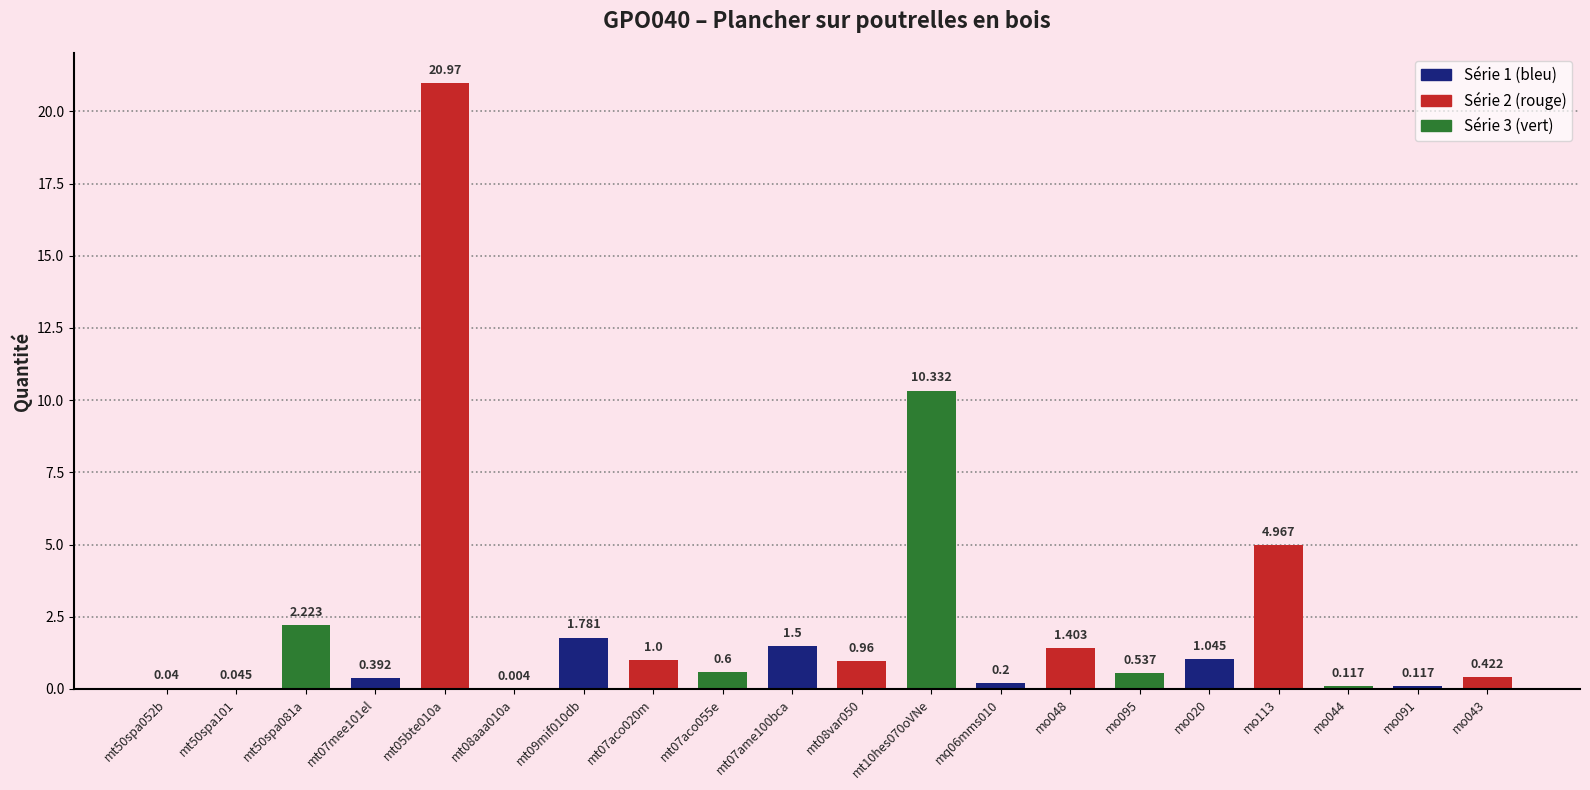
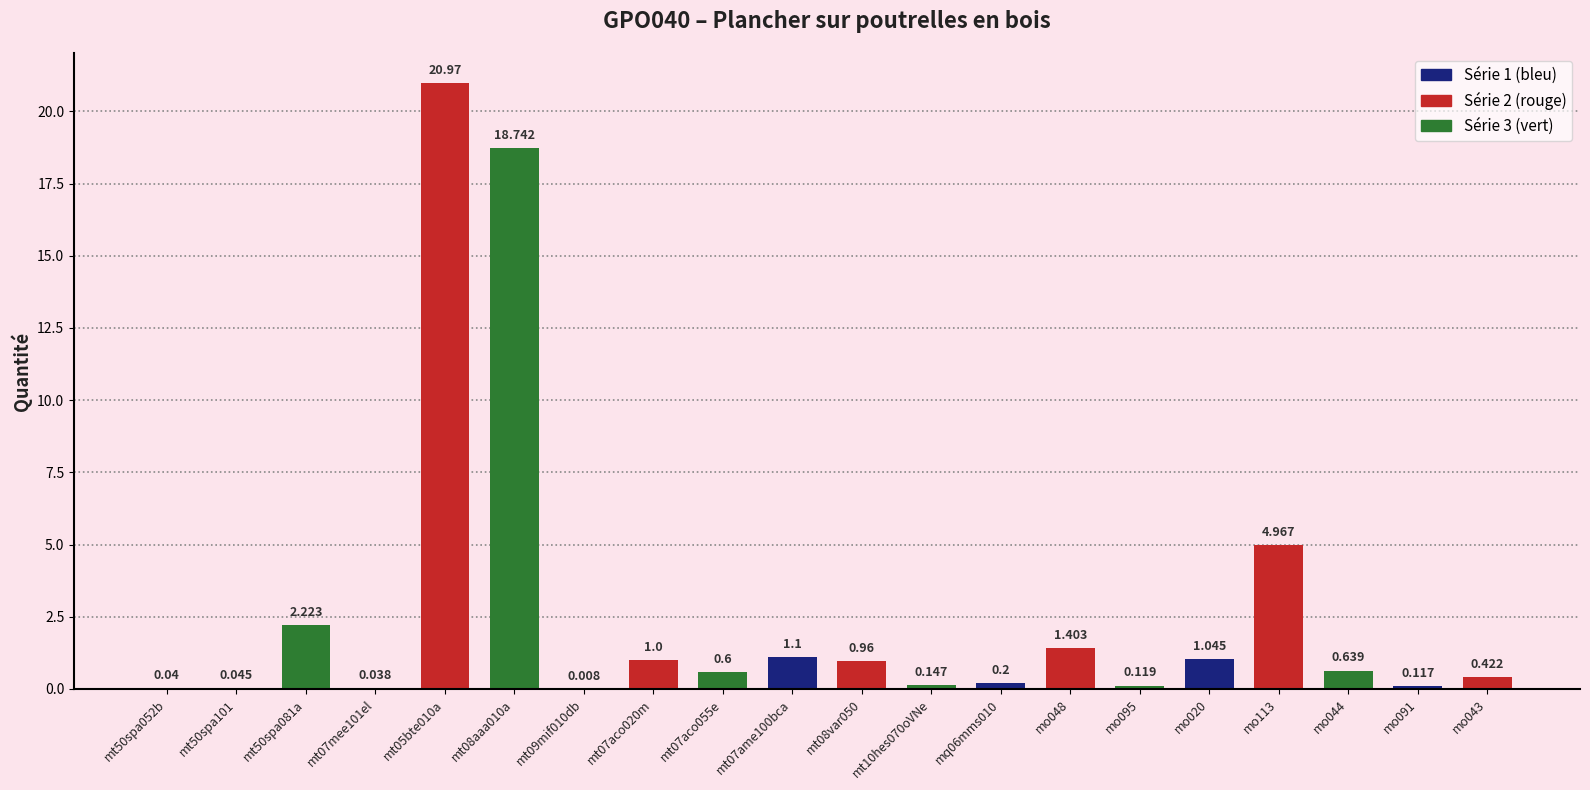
  {
    "mt50spa052b": 0.04,
    "mt50spa101": 0.045,
    "mt50spa081a": 2.223,
-   "mt07mee101el": 0.392,
+   "mt07mee101el": 0.038,
    "mt05bte010a": 20.97,
-   "mt08aaa010a": 0.004,
-   "mt09mif010db": 1.781,
+   "mt08aaa010a": 18.742,
+   "mt09mif010db": 0.008,
    "mt07aco020m": 1.0,
    "mt07aco055e": 0.6,
-   "mt07ame100bca": 1.5,
+   "mt07ame100bca": 1.1,
    "mt08var050": 0.96,
-   "mt10hes070oVNe": 10.332,
+   "mt10hes070oVNe": 0.147,
    "mq06mms010": 0.2,
    "mo048": 1.403,
-   "mo095": 0.537,
+   "mo095": 0.119,
    "mo020": 1.045,
    "mo113": 4.967,
-   "mo044": 0.117,
+   "mo044": 0.639,
    "mo091": 0.117,
    "mo043": 0.422
  }
